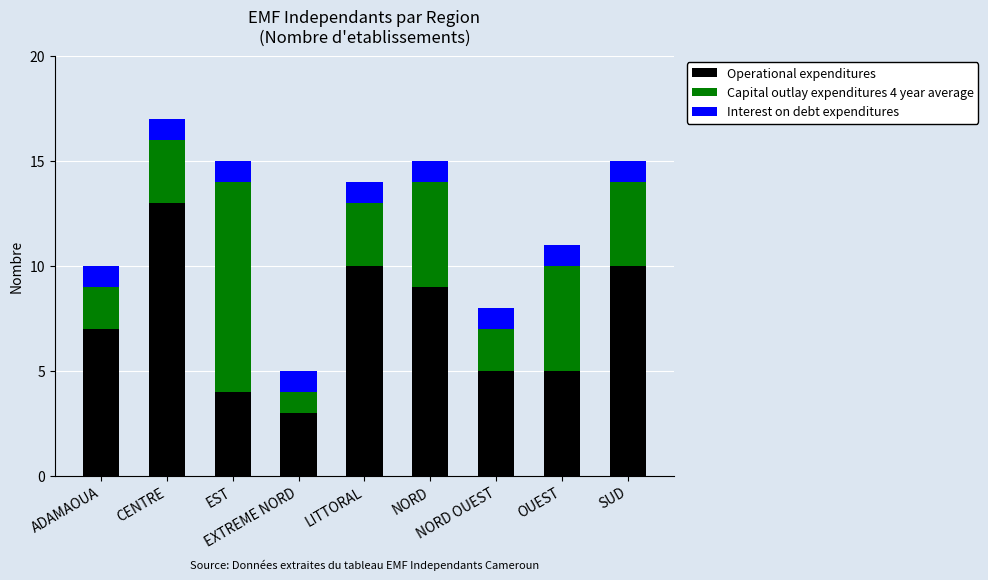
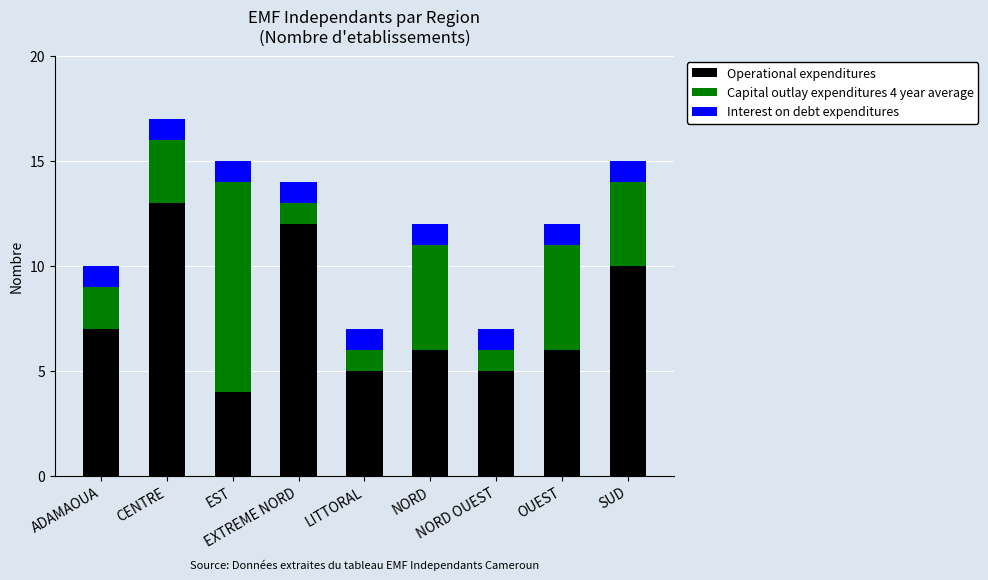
  {
    "Operational expenditures": {
      "ADAMAOUA": 7,
      "CENTRE": 13,
      "EST": 4,
-     "EXTREME NORD": 3,
-     "LITTORAL": 10,
-     "NORD": 9,
+     "EXTREME NORD": 12,
+     "LITTORAL": 5,
+     "NORD": 6,
      "NORD OUEST": 5,
-     "OUEST": 5,
+     "OUEST": 6,
      "SUD": 10
    },
    "Capital outlay expenditures 4 year average": {
      "ADAMAOUA": 2,
      "CENTRE": 3,
      "EST": 10,
      "EXTREME NORD": 1,
-     "LITTORAL": 3,
+     "LITTORAL": 1,
      "NORD": 5,
-     "NORD OUEST": 2,
+     "NORD OUEST": 1,
      "OUEST": 5,
      "SUD": 4
    },
    "Interest on debt expenditures": {
      "ADAMAOUA": 1,
      "CENTRE": 1,
      "EST": 1,
      "EXTREME NORD": 1,
      "LITTORAL": 1,
      "NORD": 1,
      "NORD OUEST": 1,
      "OUEST": 1,
      "SUD": 1
    }
  }
